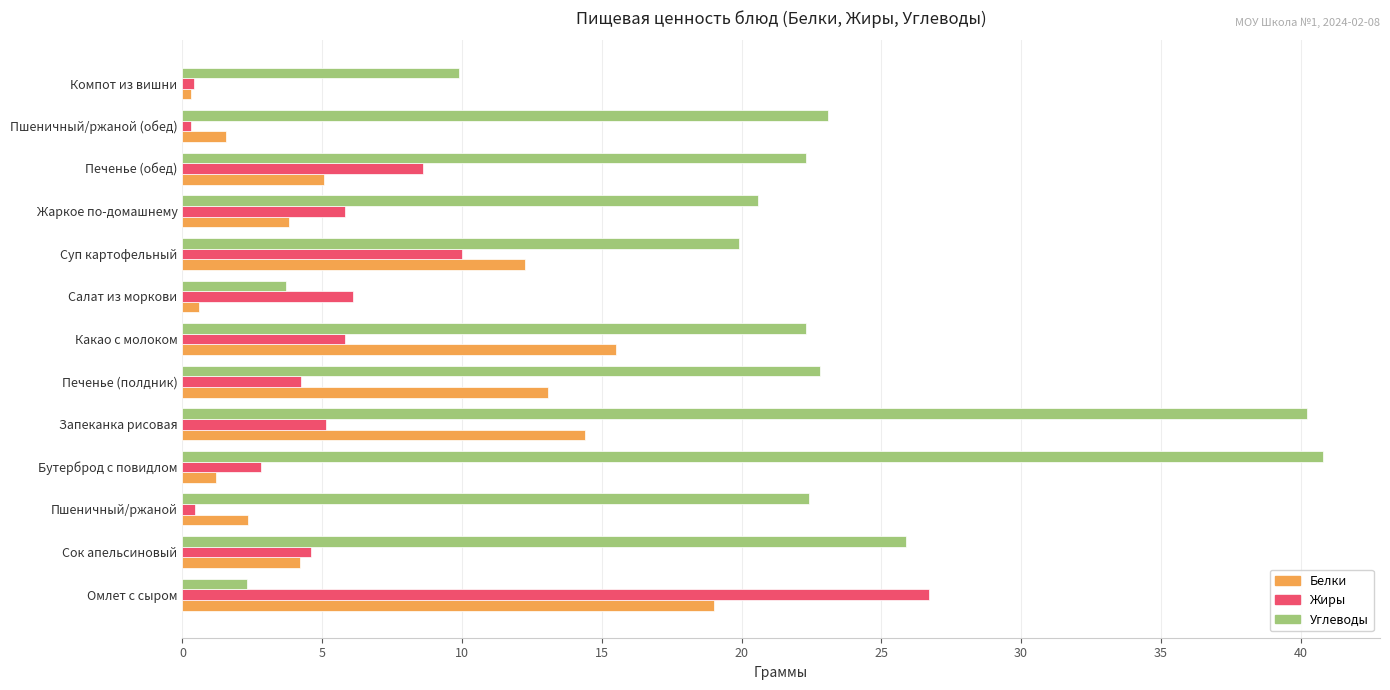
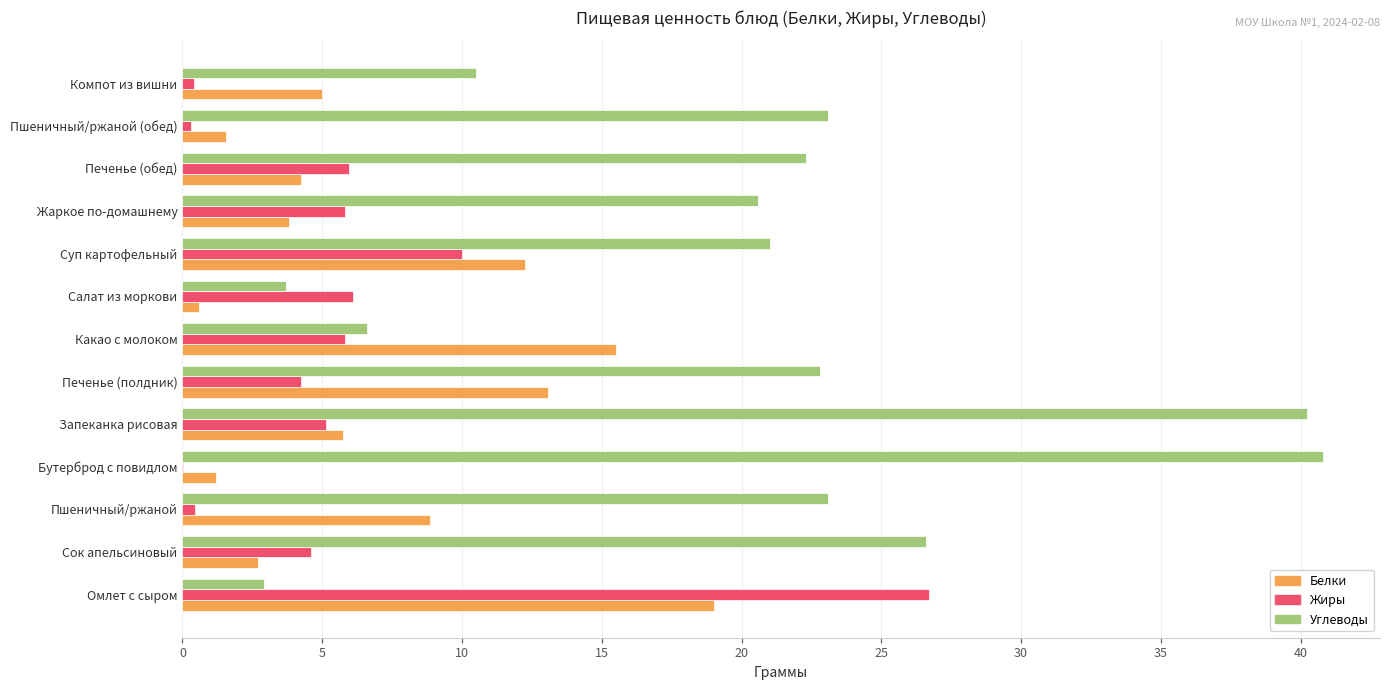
  {
    "Белки": {
-     "Компот из вишни": 0.3,
+     "Компот из вишни": 5.0,
      "Пшеничный/ржаной (обед)": 1.6,
-     "Печенье (обед)": 5.1,
+     "Печенье (обед)": 4.3,
      "Жаркое по-домашнему": 3.8,
      "Суп картофельный": 12.3,
      "Салат из моркови": 0.6,
      "Какао с молоком": 15.5,
      "Печенье (полдник)": 13.1,
-     "Запеканка рисовая": 14.4,
+     "Запеканка рисовая": 5.8,
      "Бутерброд с повидлом": 1.2,
-     "Пшеничный/ржаной": 2.4,
-     "Сок апельсиновый": 4.2,
+     "Пшеничный/ржаной": 8.9,
+     "Сок апельсиновый": 2.7,
      "Омлет с сыром": 19.0
    },
    "Жиры": {
      "Компот из вишни": 0.4,
      "Пшеничный/ржаной (обед)": 0.3,
-     "Печенье (обед)": 8.6,
+     "Печенье (обед)": 5.9,
      "Жаркое по-домашнему": 5.8,
      "Суп картофельный": 10.0,
      "Салат из моркови": 6.1,
      "Какао с молоком": 5.8,
      "Печенье (полдник)": 4.2,
      "Запеканка рисовая": 5.2,
-     "Бутерброд с повидлом": 2.8,
+     "Бутерброд с повидлом": 0.0,
      "Пшеничный/ржаной": 0.5,
      "Сок апельсиновый": 4.6,
      "Омлет с сыром": 26.7
    },
    "Углеводы": {
-     "Компот из вишни": 9.9,
+     "Компот из вишни": 10.5,
      "Пшеничный/ржаной (обед)": 23.1,
      "Печенье (обед)": 22.3,
      "Жаркое по-домашнему": 20.6,
-     "Суп картофельный": 19.9,
+     "Суп картофельный": 21.0,
      "Салат из моркови": 3.7,
-     "Какао с молоком": 22.3,
+     "Какао с молоком": 6.6,
      "Печенье (полдник)": 22.8,
      "Запеканка рисовая": 40.2,
      "Бутерброд с повидлом": 40.8,
-     "Пшеничный/ржаной": 22.4,
-     "Сок апельсиновый": 25.9,
-     "Омлет с сыром": 2.3
+     "Пшеничный/ржаной": 23.1,
+     "Сок апельсиновый": 26.6,
+     "Омлет с сыром": 2.9
    }
  }
